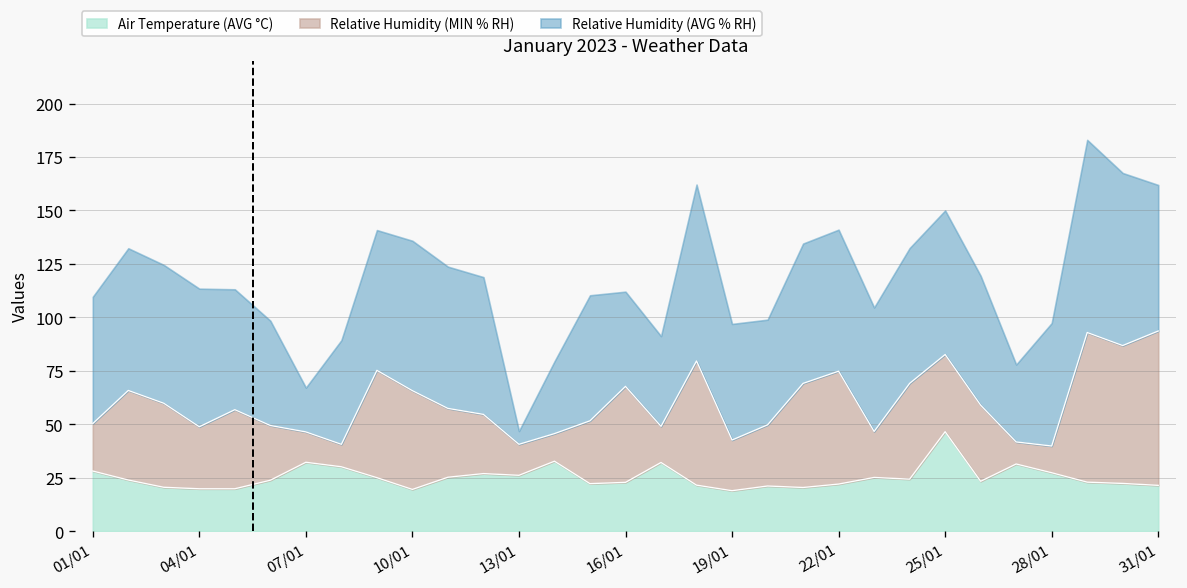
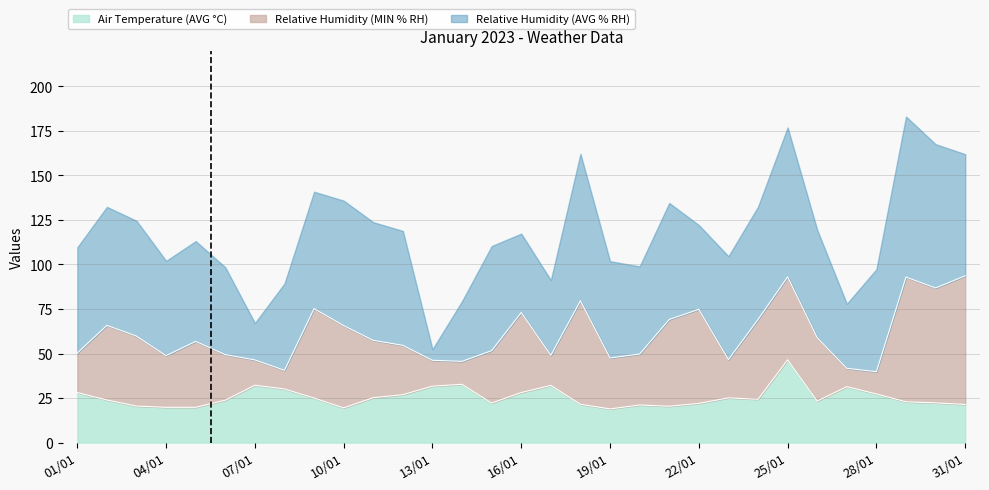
  {
    "Air Temperature (AVG °C)": {
      "01/01": 28,
      "04/01": 20,
      "07/01": 32,
      "10/01": 20,
-     "13/01": 26,
-     "16/01": 23,
+     "13/01": 32,
+     "16/01": 28,
      "19/01": 19,
      "22/01": 22,
      "25/01": 47,
      "28/01": 27,
      "31/01": 21
    },
    "Relative Humidity (MIN % RH)": {
      "01/01": 22,
      "04/01": 29,
      "07/01": 14,
      "10/01": 46,
      "13/01": 15,
      "16/01": 45,
-     "19/01": 24,
+     "19/01": 29,
      "22/01": 53,
-     "25/01": 36,
+     "25/01": 47,
      "28/01": 12,
      "31/01": 72
    },
    "Relative Humidity (AVG % RH)": {
      "01/01": 59,
-     "04/01": 65,
+     "04/01": 53,
      "07/01": 21,
      "10/01": 70,
      "13/01": 6,
      "16/01": 44,
      "19/01": 54,
-     "22/01": 66,
-     "25/01": 67,
+     "22/01": 47,
+     "25/01": 84,
      "28/01": 58,
      "31/01": 68
    }
  }
